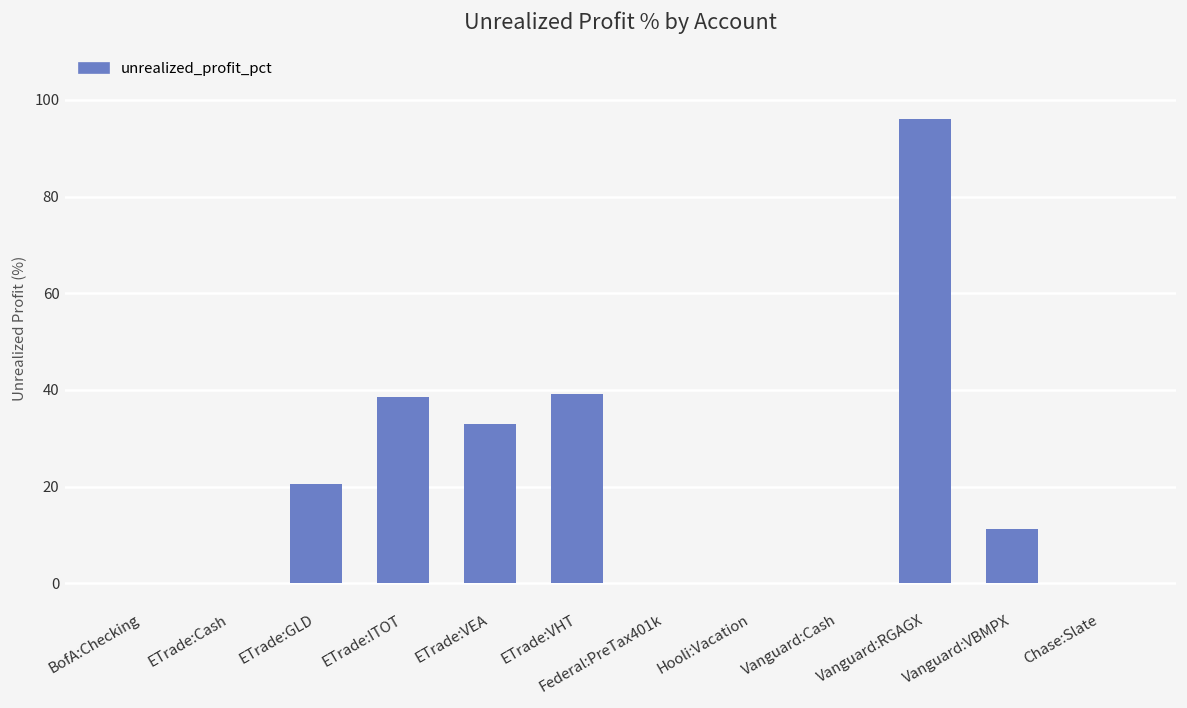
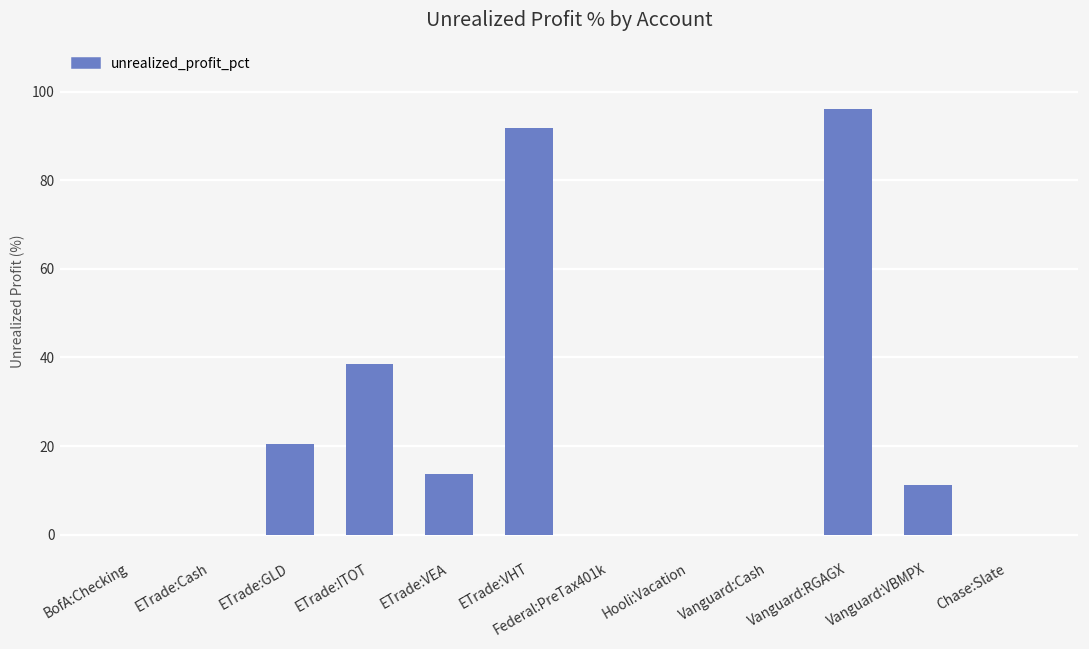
  {
    "BofA:Checking": 0,
    "ETrade:Cash": 0,
    "ETrade:GLD": 20,
    "ETrade:ITOT": 39,
-   "ETrade:VEA": 33,
-   "ETrade:VHT": 39,
+   "ETrade:VEA": 14,
+   "ETrade:VHT": 92,
    "Federal:PreTax401k": 0,
    "Hooli:Vacation": 0,
    "Vanguard:Cash": 0,
    "Vanguard:RGAGX": 96,
    "Vanguard:VBMPX": 11,
    "Chase:Slate": 0
  }
